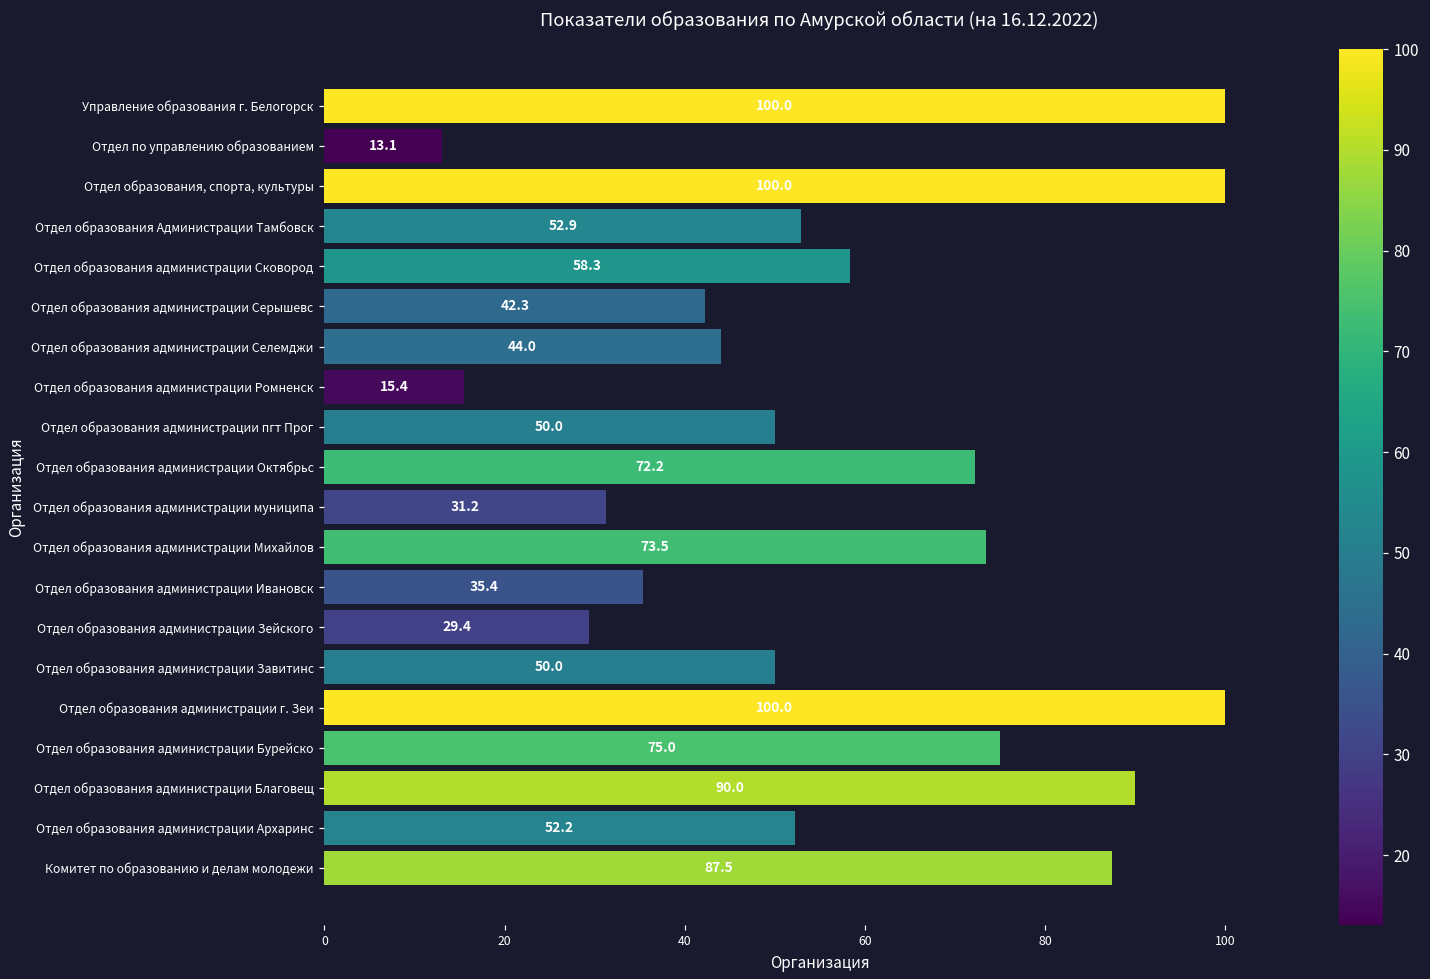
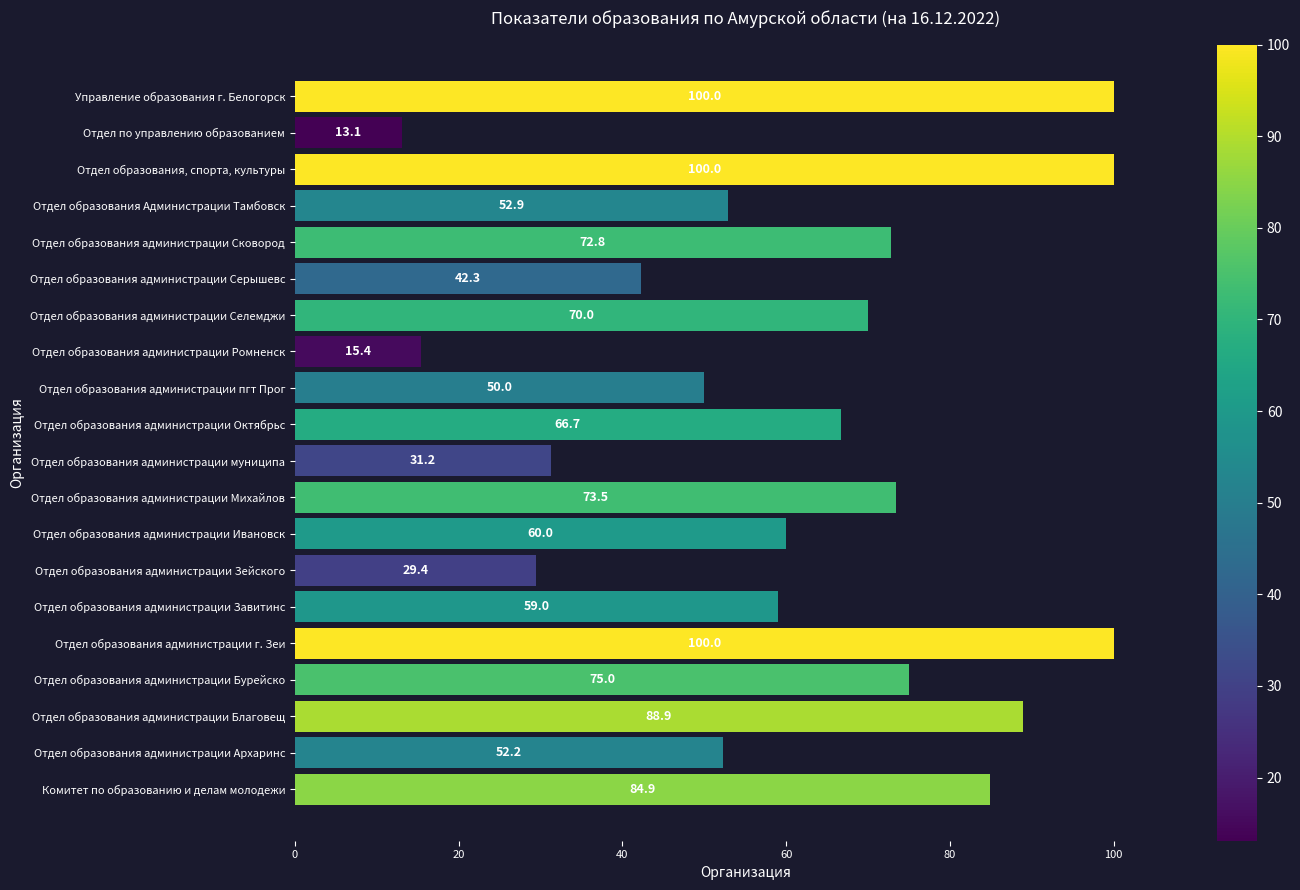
  {
    "Управление образования г. Белогорск": 100.0,
    "Отдел по управлению образованием": 13.1,
    "Отдел образования, спорта, культуры": 100.0,
    "Отдел образования Администрации Тамбовск": 52.9,
-   "Отдел образования администрации Сковород": 58.3,
+   "Отдел образования администрации Сковород": 72.8,
    "Отдел образования администрации Серышевс": 42.3,
-   "Отдел образования администрации Селемджи": 44.0,
+   "Отдел образования администрации Селемджи": 70.0,
    "Отдел образования администрации Ромненск": 15.4,
    "Отдел образования администрации пгт Прог": 50.0,
-   "Отдел образования администрации Октябрьс": 72.2,
+   "Отдел образования администрации Октябрьс": 66.7,
    "Отдел образования администрации муниципа": 31.2,
    "Отдел образования администрации Михайлов": 73.5,
-   "Отдел образования администрации Ивановск": 35.4,
+   "Отдел образования администрации Ивановск": 60.0,
    "Отдел образования администрации Зейского": 29.4,
-   "Отдел образования администрации Завитинс": 50.0,
+   "Отдел образования администрации Завитинс": 59.0,
    "Отдел образования администрации г. Зеи": 100.0,
    "Отдел образования администрации Бурейско": 75.0,
-   "Отдел образования администрации Благовещ": 90.0,
+   "Отдел образования администрации Благовещ": 88.9,
    "Отдел образования администрации Архаринс": 52.2,
-   "Комитет по образованию и делам молодежи": 87.5
+   "Комитет по образованию и делам молодежи": 84.9
  }
